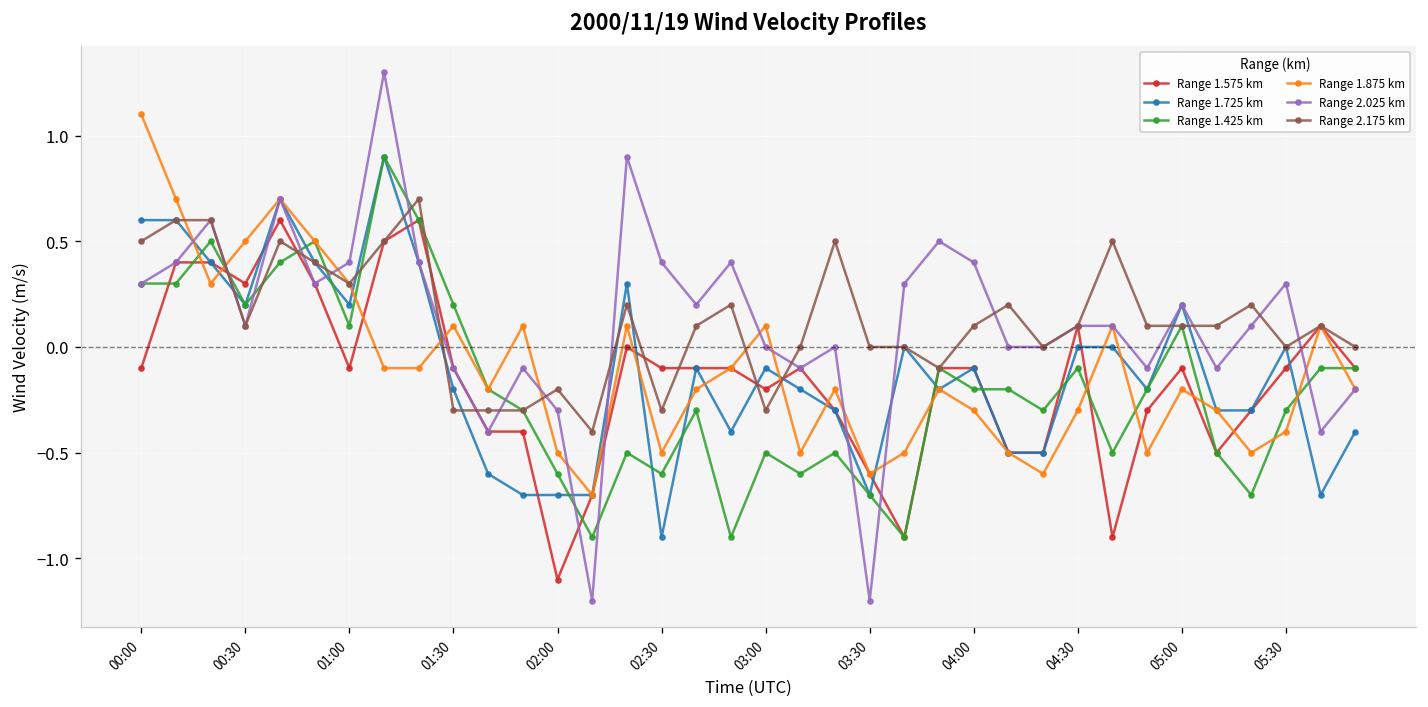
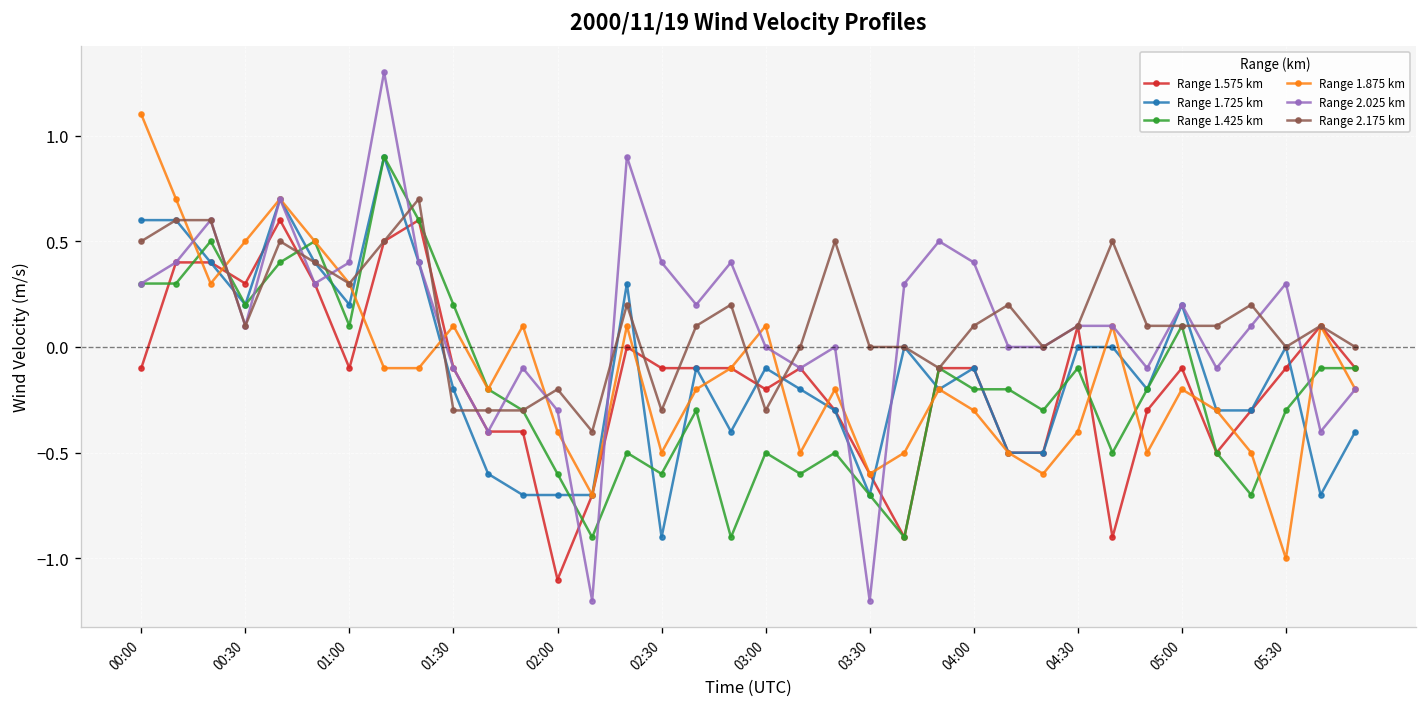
  {
    "Range 1.575 km": {
      "00:00": -0.1,
      "00:30": 0.3,
      "01:00": -0.1,
      "02:00": -1.1,
      "02:30": -0.1,
      "03:00": -0.2,
      "05:00": -0.1,
      "05:30": -0.1
    },
    "Range 1.725 km": {
      "00:00": 0.6,
      "01:00": 0.2,
      "01:30": -0.2,
      "02:00": -0.7,
      "02:30": -0.9,
      "03:00": -0.1,
      "04:30": 0.0
    },
    "Range 1.425 km": {
      "01:00": 0.1,
      "01:30": 0.2,
      "02:00": -0.6,
      "02:30": -0.6,
      "03:00": -0.5,
      "04:00": -0.2,
      "04:30": -0.1,
      "05:30": -0.3
    },
    "Range 1.875 km": {
      "00:00": 1.1,
      "00:30": 0.5,
      "01:30": 0.1,
-     "02:00": -0.5,
+     "02:00": -0.4,
      "02:30": -0.5,
      "03:00": 0.1,
      "04:00": -0.3,
-     "04:30": -0.3,
+     "04:30": -0.4,
      "05:00": -0.2,
-     "05:30": -0.4
+     "05:30": -1.0
    },
    "Range 2.025 km": {
      "01:00": 0.4,
      "02:00": -0.3,
      "02:30": 0.4,
      "03:00": 0.0,
      "03:30": -1.2,
      "04:00": 0.4,
      "05:30": 0.3
    },
    "Range 2.175 km": {
      "00:00": 0.5,
      "01:30": -0.3,
      "02:00": -0.2,
      "02:30": -0.3,
      "03:00": -0.3,
      "03:30": 0.0,
      "04:00": 0.1
    }
  }
